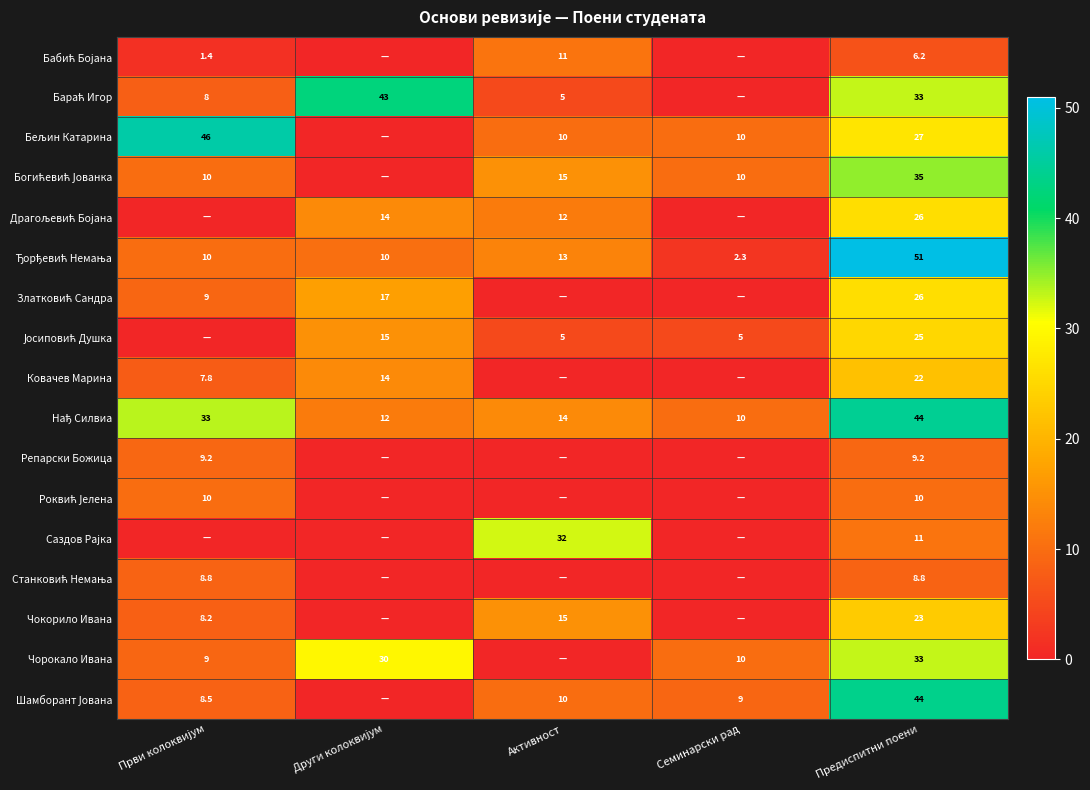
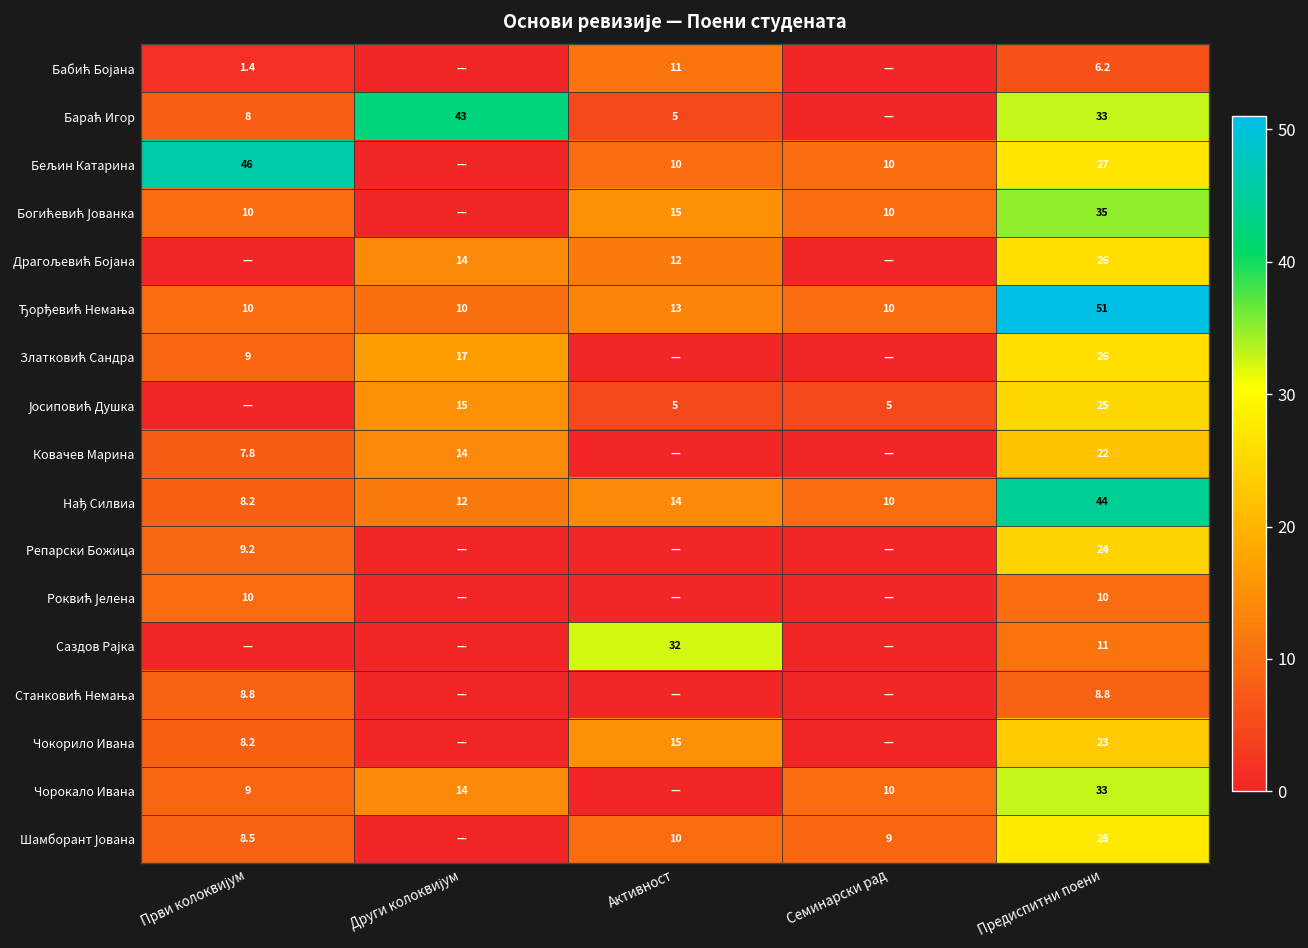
  {
    "Бабић Бојана": {
      "Први колоквијум": 1.4,
      "Активност": 11,
      "Предиспитни поени": 6.2
    },
    "Бараћ Игор": {
      "Први колоквијум": 8,
      "Други колоквијум": 43,
      "Активност": 5,
      "Предиспитни поени": 33
    },
    "Бељин Катарина": {
      "Први колоквијум": 46,
      "Активност": 10,
      "Семинарски рад": 10,
      "Предиспитни поени": 27
    },
    "Богићевић Јованка": {
      "Први колоквијум": 10,
      "Активност": 15,
      "Семинарски рад": 10,
      "Предиспитни поени": 35
    },
    "Драгољевић Бојана": {
      "Други колоквијум": 14,
      "Активност": 12,
      "Предиспитни поени": 26
    },
    "Ђорђевић Немања": {
      "Први колоквијум": 10,
      "Други колоквијум": 10,
      "Активност": 13,
-     "Семинарски рад": 2.3,
+     "Семинарски рад": 10,
      "Предиспитни поени": 51
    },
    "Златковић Сандра": {
      "Први колоквијум": 9,
      "Други колоквијум": 17,
      "Предиспитни поени": 26
    },
    "Јосиповић Душка": {
      "Други колоквијум": 15,
      "Активност": 5,
      "Семинарски рад": 5,
      "Предиспитни поени": 25
    },
    "Ковачев Марина": {
      "Први колоквијум": 7.8,
      "Други колоквијум": 14,
      "Предиспитни поени": 22
    },
    "Нађ Силвиа": {
-     "Први колоквијум": 33,
+     "Први колоквијум": 8.2,
      "Други колоквијум": 12,
      "Активност": 14,
      "Семинарски рад": 10,
      "Предиспитни поени": 44
    },
    "Репарски Божица": {
      "Први колоквијум": 9.2,
-     "Предиспитни поени": 9.2
+     "Предиспитни поени": 24
    },
    "Роквић Јелена": {
      "Први колоквијум": 10,
      "Предиспитни поени": 10
    },
    "Саздов Рајка": {
      "Активност": 32,
      "Предиспитни поени": 11
    },
    "Станковић Немања": {
      "Први колоквијум": 8.8,
      "Предиспитни поени": 8.8
    },
    "Чокорило Ивана": {
      "Први колоквијум": 8.2,
      "Активност": 15,
      "Предиспитни поени": 23
    },
    "Чорокало Ивана": {
      "Први колоквијум": 9,
-     "Други колоквијум": 30,
+     "Други колоквијум": 14,
      "Семинарски рад": 10,
      "Предиспитни поени": 33
    },
    "Шамборант Јована": {
      "Први колоквијум": 8.5,
      "Активност": 10,
      "Семинарски рад": 9,
-     "Предиспитни поени": 44
+     "Предиспитни поени": 28
    }
  }
